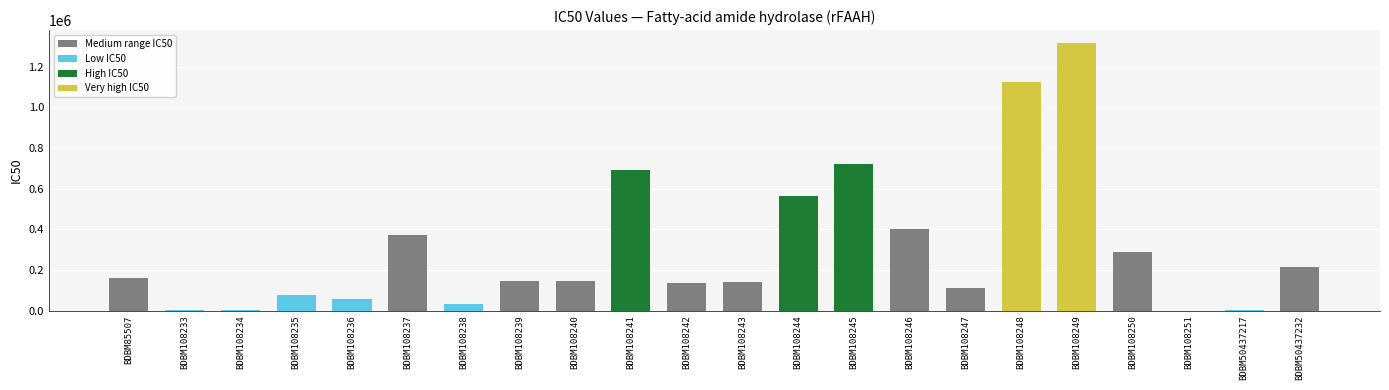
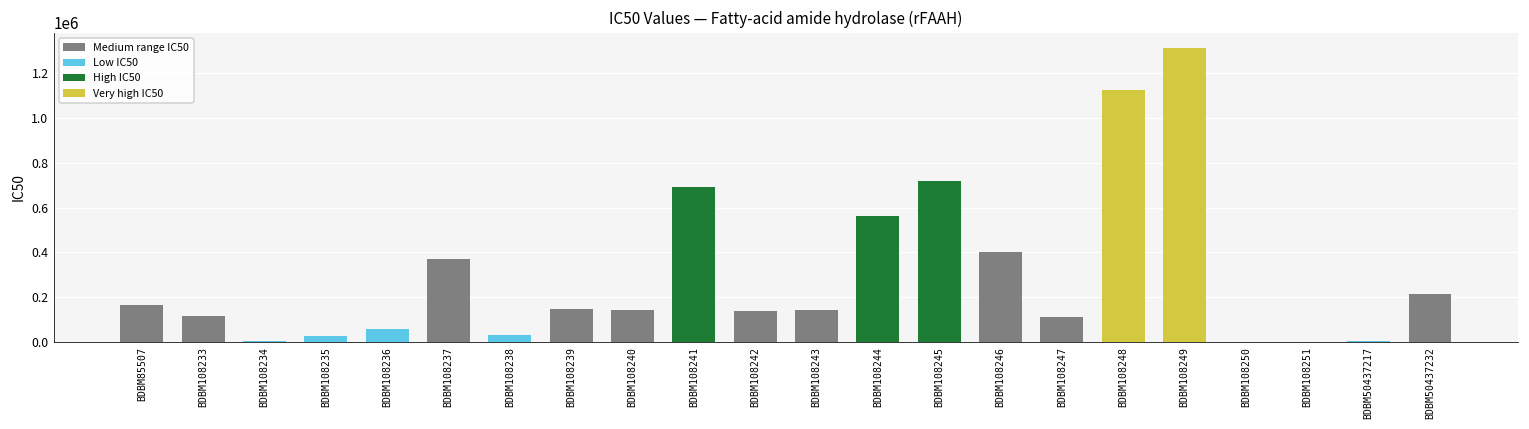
  {
    "BDBM85507": 160000,
-   "BDBM108233": 0,
-   "BDBM108235": 80000,
+   "BDBM108233": 120000,
+   "BDBM108235": 30000,
    "BDBM108236": 60000,
    "BDBM108237": 370000,
    "BDBM108238": 30000,
    "BDBM108239": 150000,
    "BDBM108240": 140000,
    "BDBM108241": 690000,
    "BDBM108242": 140000,
    "BDBM108243": 140000,
    "BDBM108244": 560000,
    "BDBM108245": 720000,
    "BDBM108246": 400000,
    "BDBM108247": 110000,
    "BDBM108248": 1130000,
    "BDBM108249": 1320000,
-   "BDBM108250": 290000,
+   "BDBM108250": 0,
    "BDBM50437232": 210000
  }
